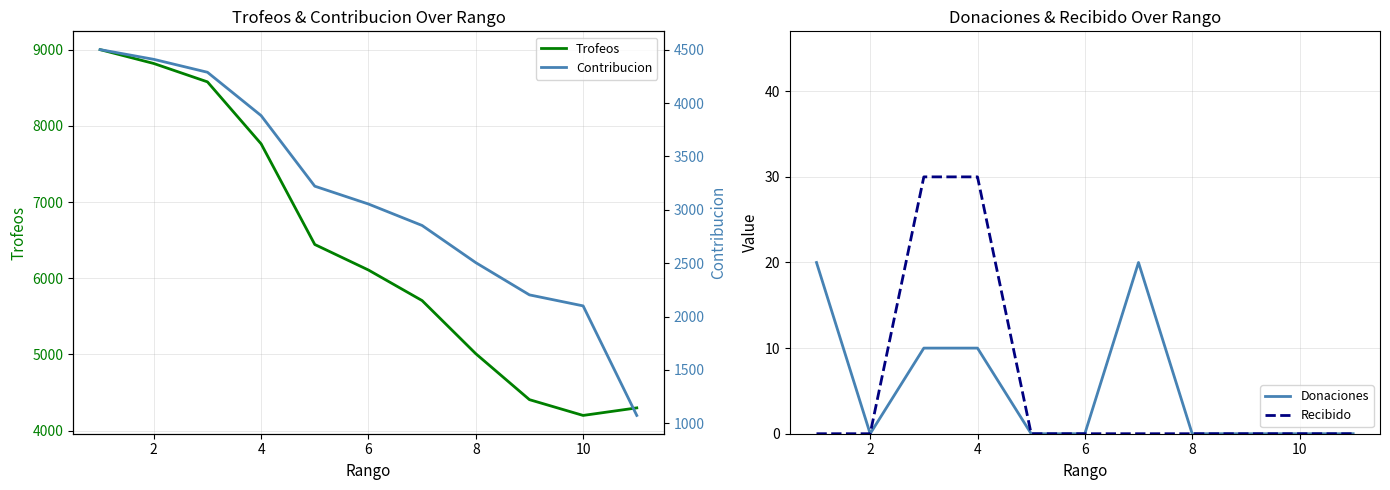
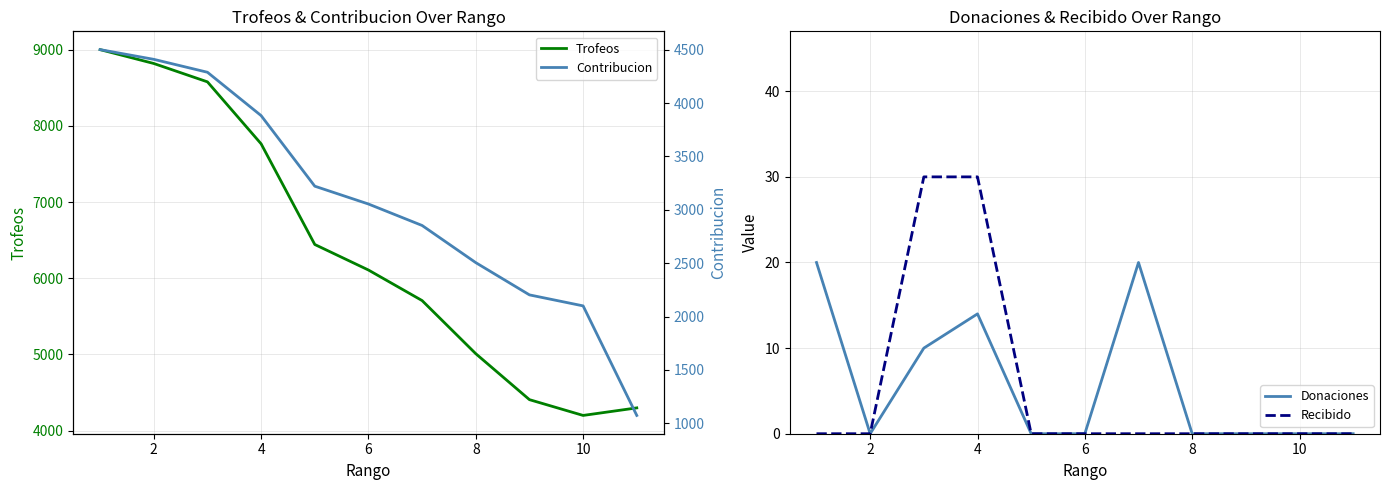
  {
    "Donaciones & Recibido Over Rango": {
      "Donaciones": {
-       "4": 10
+       "4": 14
      },
      "Recibido": {
        "4": 30
      }
    }
  }
